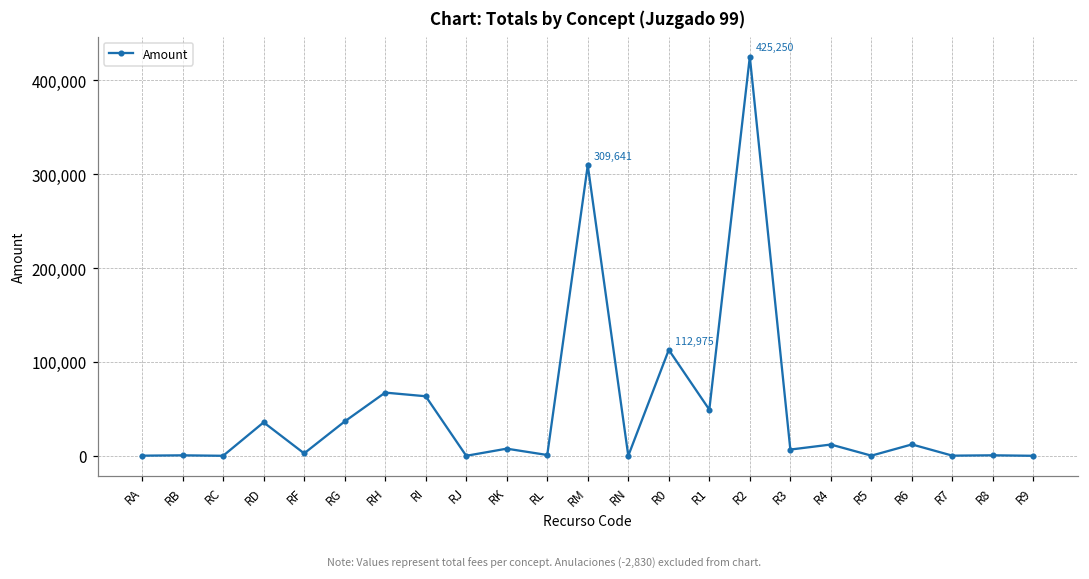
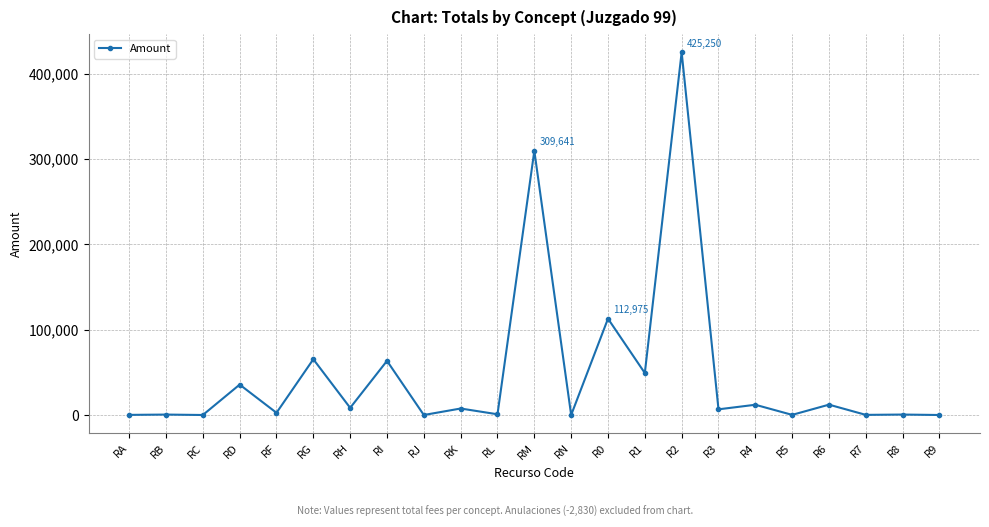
  {
    "RA": "0",
    "RB": "0",
    "RC": "0",
    "RD": "40,000",
    "RF": "0",
-   "RG": "40,000",
-   "RH": "70,000",
+   "RG": "70,000",
+   "RH": "10,000",
    "RI": "60,000",
    "RJ": "0",
    "RK": "10,000",
    "RL": "0",
    "RN": "0",
    "R1": "50,000",
    "R3": "10,000",
    "R4": "10,000",
    "R5": "0",
    "R6": "10,000",
    "R7": "0",
    "R8": "0",
    "R9": "0"
  }
